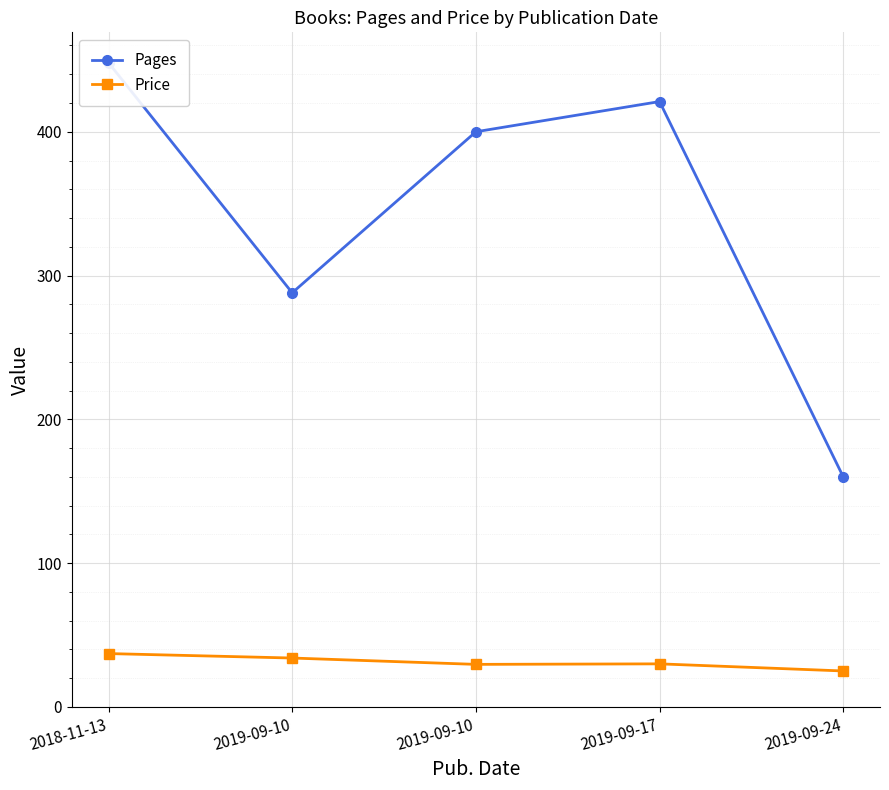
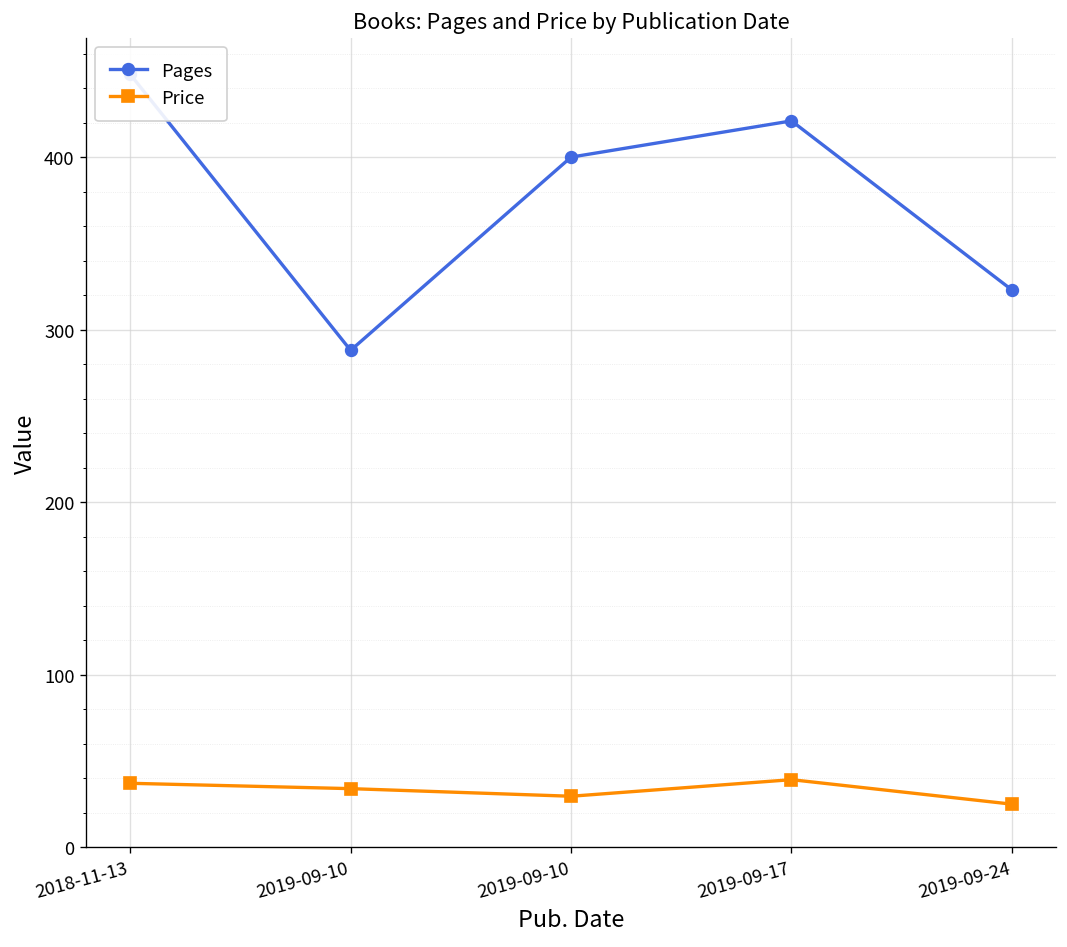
  {
    "Pages": {
      "2019-09-17": 421,
-     "2019-09-24": 160
+     "2019-09-24": 323
    },
    "Price": {
      "2018-11-13": 37,
-     "2019-09-17": 30,
+     "2019-09-17": 39,
      "2019-09-24": 25
    }
  }
